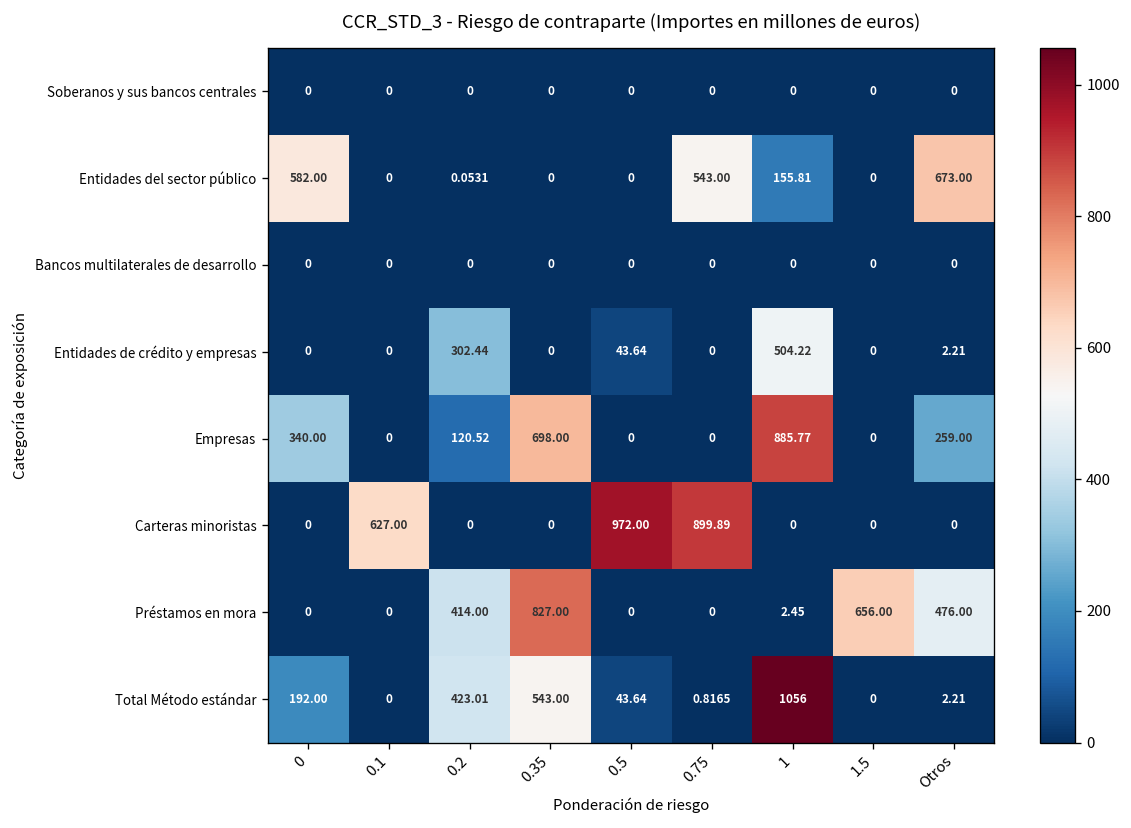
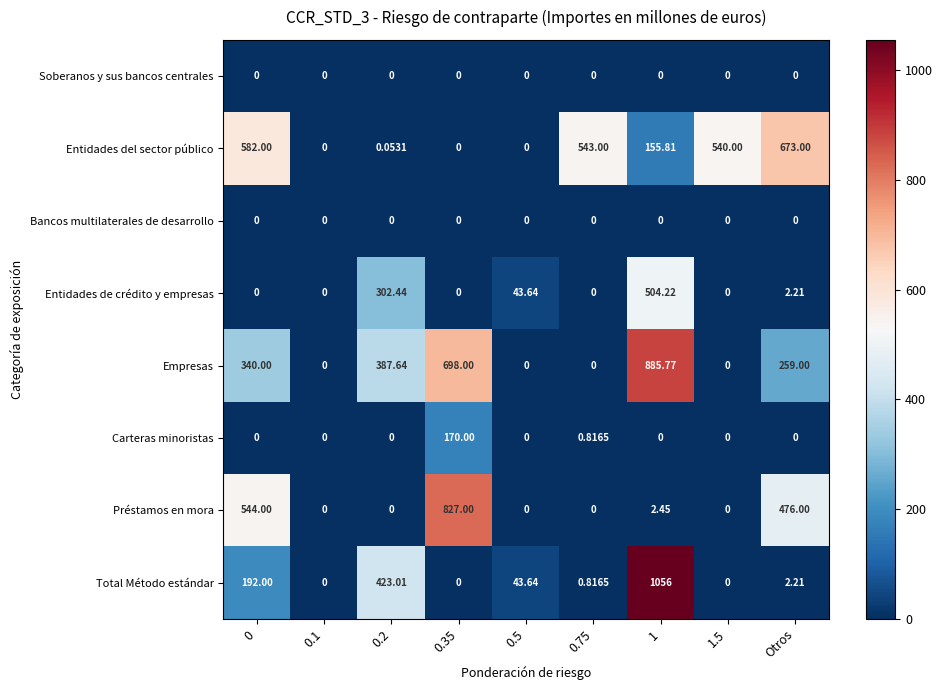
  {
    "Soberanos y sus bancos centrales": {
      "0": 0,
      "0.1": 0,
      "0.2": 0,
      "0.35": 0,
      "0.5": 0,
      "0.75": 0,
      "1": 0,
      "1.5": 0,
      "Otros": 0
    },
    "Entidades del sector público": {
      "0": 582.00,
      "0.1": 0,
      "0.2": 0.0531,
      "0.35": 0,
      "0.5": 0,
      "0.75": 543.00,
      "1": 155.81,
-     "1.5": 0,
+     "1.5": 540.00,
      "Otros": 673.00
    },
    "Bancos multilaterales de desarrollo": {
      "0": 0,
      "0.1": 0,
      "0.2": 0,
      "0.35": 0,
      "0.5": 0,
      "0.75": 0,
      "1": 0,
      "1.5": 0,
      "Otros": 0
    },
    "Entidades de crédito y empresas": {
      "0": 0,
      "0.1": 0,
      "0.2": 302.44,
      "0.35": 0,
      "0.5": 43.64,
      "0.75": 0,
      "1": 504.22,
      "1.5": 0,
      "Otros": 2.21
    },
    "Empresas": {
      "0": 340.00,
      "0.1": 0,
-     "0.2": 120.52,
+     "0.2": 387.64,
      "0.35": 698.00,
      "0.5": 0,
      "0.75": 0,
      "1": 885.77,
      "1.5": 0,
      "Otros": 259.00
    },
    "Carteras minoristas": {
      "0": 0,
-     "0.1": 627.00,
+     "0.1": 0,
      "0.2": 0,
-     "0.35": 0,
-     "0.5": 972.00,
-     "0.75": 899.89,
+     "0.35": 170.00,
+     "0.5": 0,
+     "0.75": 0.8165,
      "1": 0,
      "1.5": 0,
      "Otros": 0
    },
    "Préstamos en mora": {
-     "0": 0,
+     "0": 544.00,
      "0.1": 0,
-     "0.2": 414.00,
+     "0.2": 0,
      "0.35": 827.00,
      "0.5": 0,
      "0.75": 0,
      "1": 2.45,
-     "1.5": 656.00,
+     "1.5": 0,
      "Otros": 476.00
    },
    "Total Método estándar": {
      "0": 192.00,
      "0.1": 0,
      "0.2": 423.01,
-     "0.35": 543.00,
+     "0.35": 0,
      "0.5": 43.64,
      "0.75": 0.8165,
      "1": 1056,
      "1.5": 0,
      "Otros": 2.21
    }
  }
